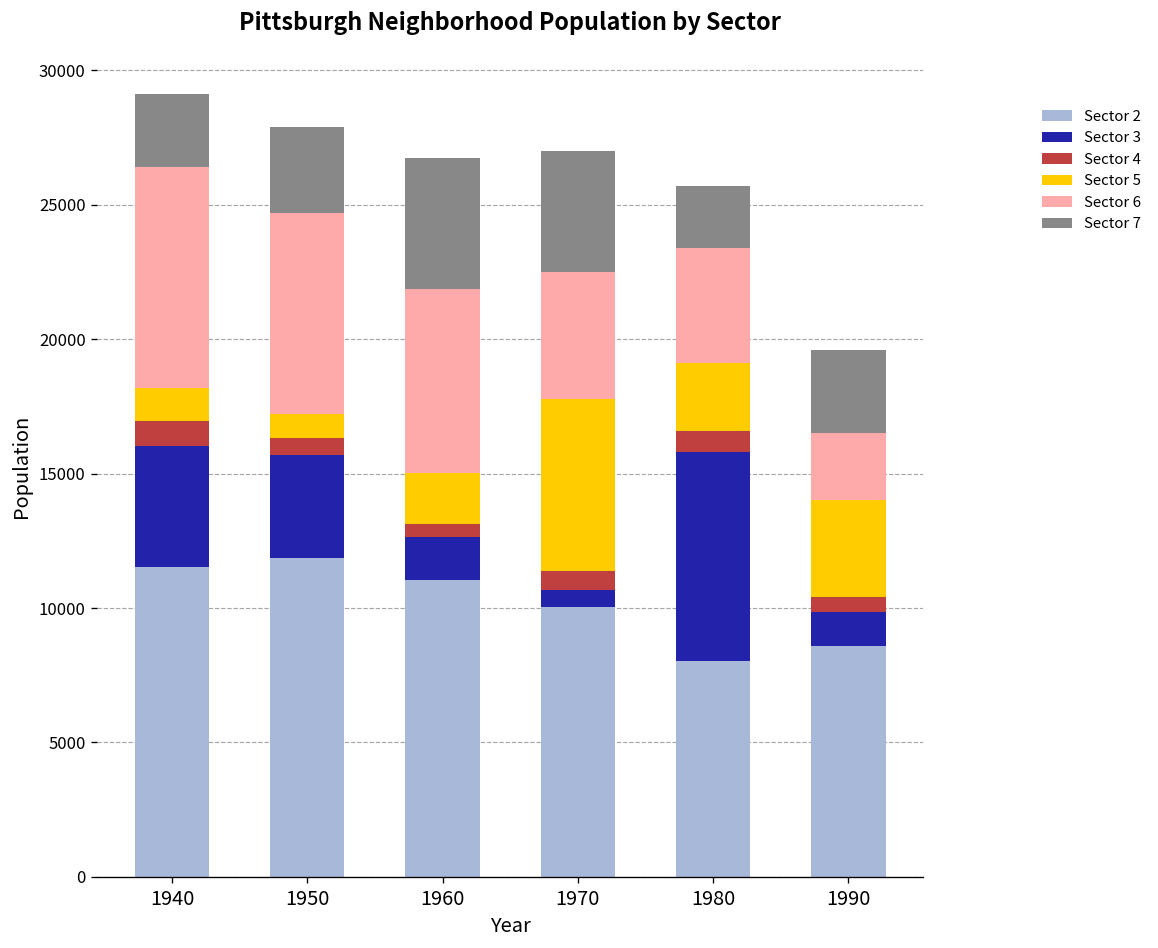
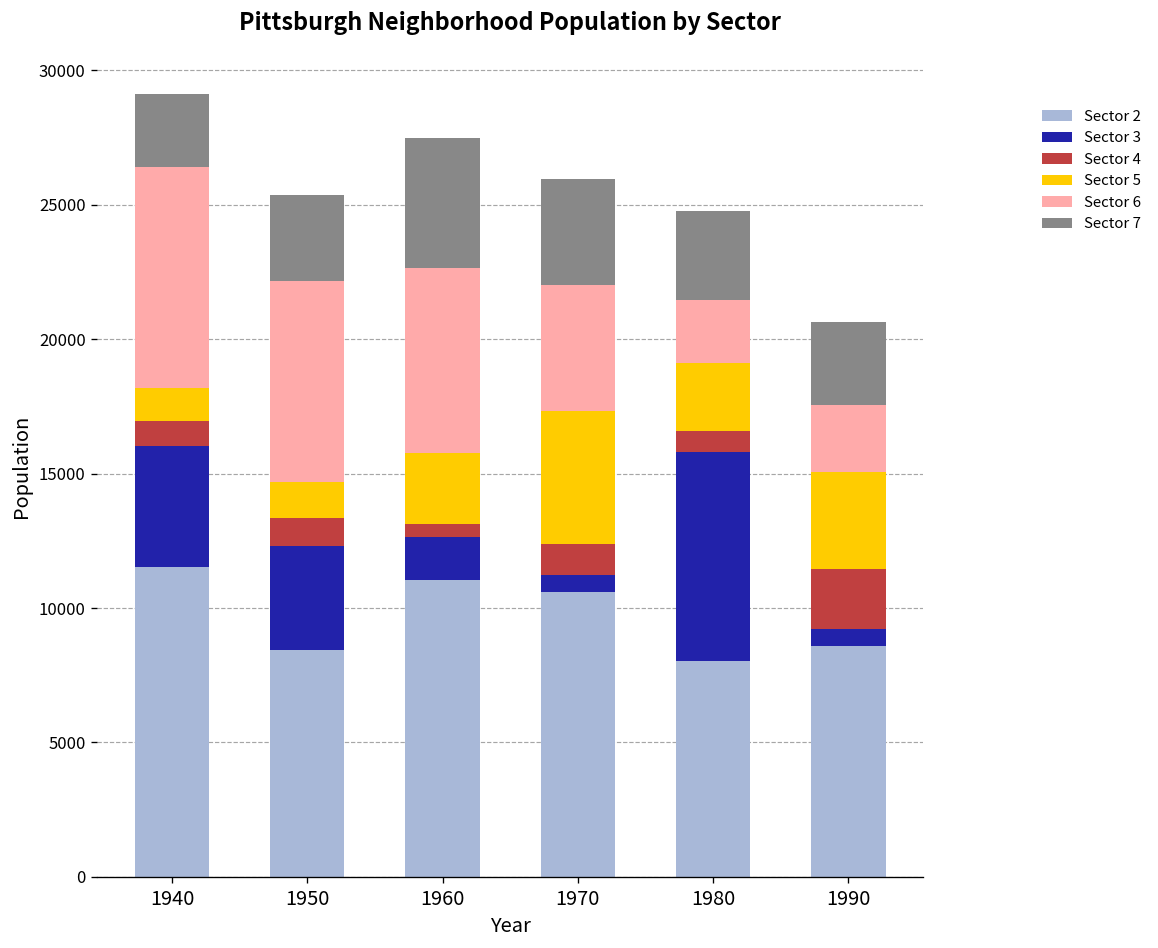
  {
    "Sector 2": {
      "1940": 11500,
-     "1950": 11800,
+     "1950": 8400,
      "1960": 11000,
-     "1970": 10000,
+     "1970": 10600,
      "1980": 8000,
      "1990": 8600
    },
    "Sector 3": {
      "1940": 4500,
      "1950": 3900,
      "1960": 1600,
      "1970": 600,
      "1980": 7800,
-     "1990": 1300
+     "1990": 600
    },
    "Sector 4": {
      "1940": 900,
-     "1950": 600,
+     "1950": 1000,
      "1960": 500,
-     "1970": 700,
+     "1970": 1200,
      "1980": 800,
-     "1990": 600
+     "1990": 2200
    },
    "Sector 5": {
      "1940": 1200,
-     "1950": 900,
-     "1960": 1900,
-     "1970": 6400,
+     "1950": 1300,
+     "1960": 2600,
+     "1970": 4900,
      "1980": 2500,
      "1990": 3600
    },
    "Sector 6": {
      "1940": 8200,
      "1950": 7500,
      "1960": 6900,
      "1970": 4700,
-     "1980": 4300,
+     "1980": 2300,
      "1990": 2500
    },
    "Sector 7": {
      "1940": 2700,
      "1950": 3200,
      "1960": 4900,
-     "1970": 4500,
-     "1980": 2300,
+     "1970": 3900,
+     "1980": 3300,
      "1990": 3100
    }
  }
